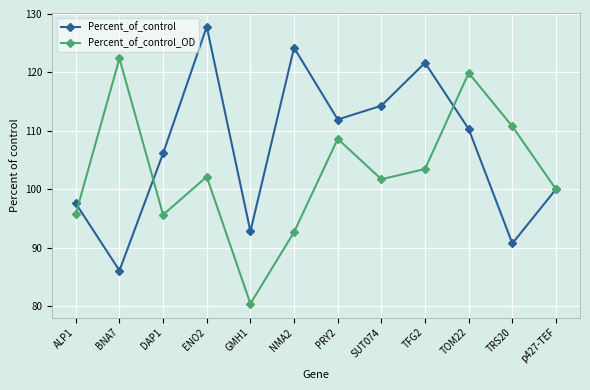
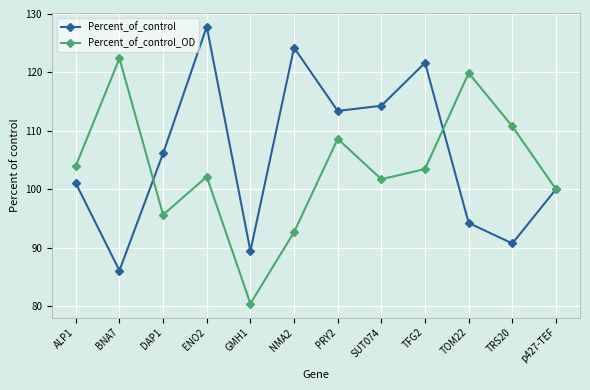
  {
    "Percent_of_control": {
-     "ALP1": 98,
+     "ALP1": 101,
      "BNA7": 86,
      "DAP1": 106,
      "ENO2": 128,
-     "GMH1": 93,
+     "GMH1": 89,
      "NMA2": 124,
-     "PRY2": 112,
+     "PRY2": 113,
      "SUT074": 114,
      "TFG2": 122,
-     "TOM22": 110,
+     "TOM22": 94,
      "TRS20": 91
    },
    "Percent_of_control_OD": {
-     "ALP1": 96,
+     "ALP1": 104,
      "BNA7": 122,
      "DAP1": 96,
      "ENO2": 102,
      "GMH1": 80,
      "NMA2": 93,
      "PRY2": 109,
      "SUT074": 102,
      "TFG2": 103,
      "TOM22": 120,
      "TRS20": 111
    }
  }
